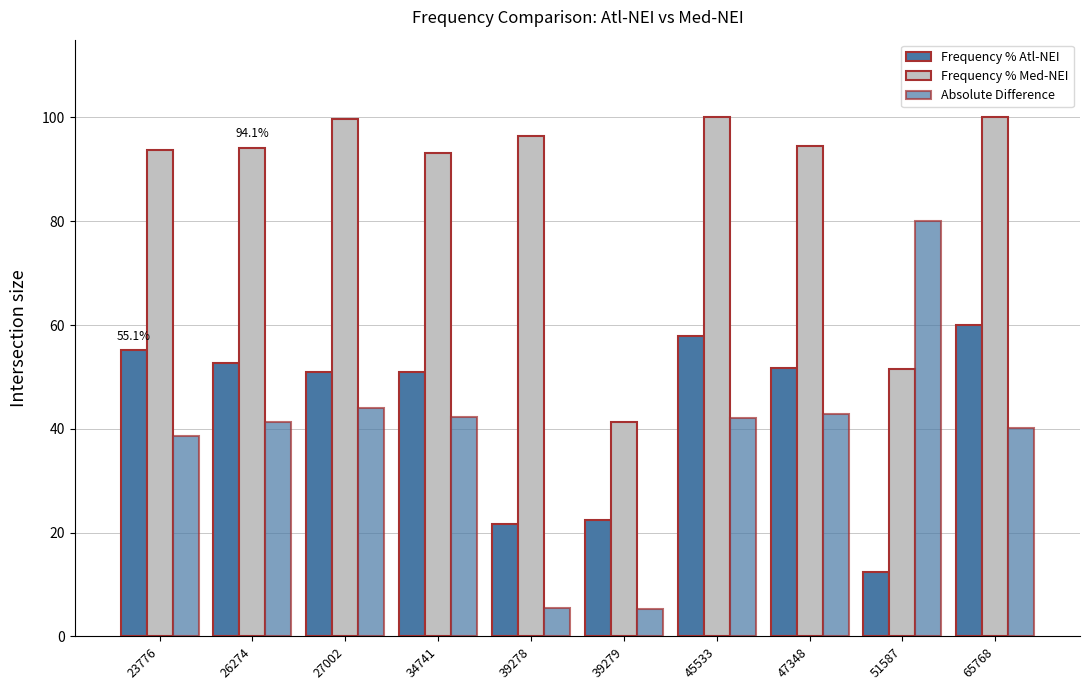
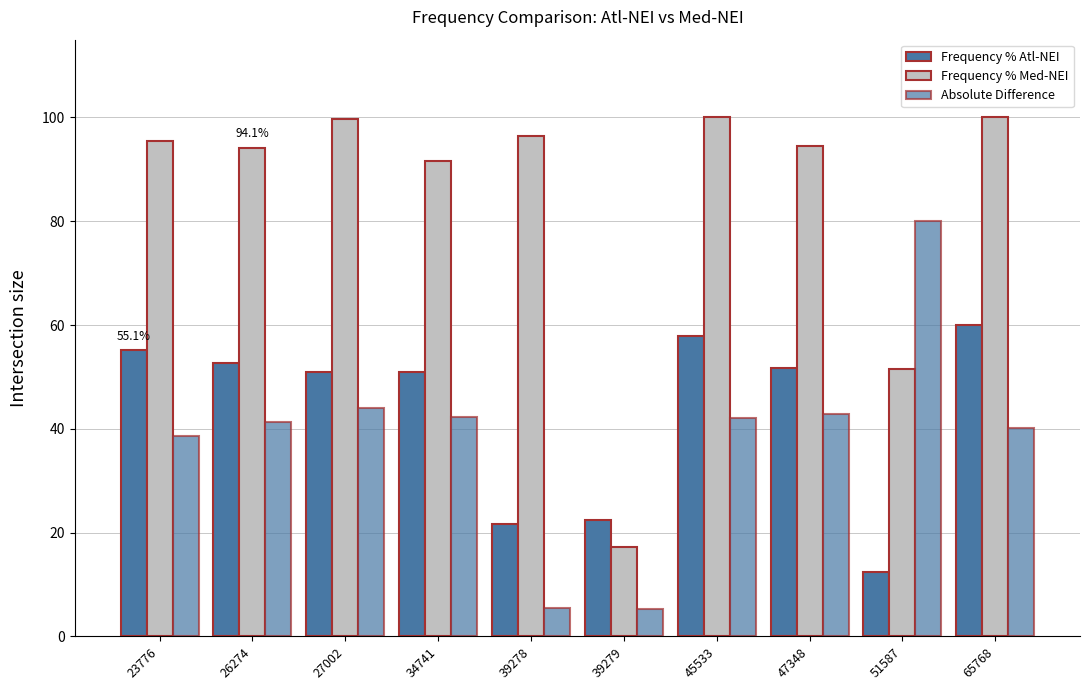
  {
    "Frequency % Med-NEI": {
-     "23776": 94,
+     "23776": 95,
      "27002": 100,
-     "34741": 93,
+     "34741": 92,
      "39278": 96,
-     "39279": 41,
+     "39279": 17,
      "45533": 100,
      "47348": 95,
      "51587": 52,
      "65768": 100
    }
  }
